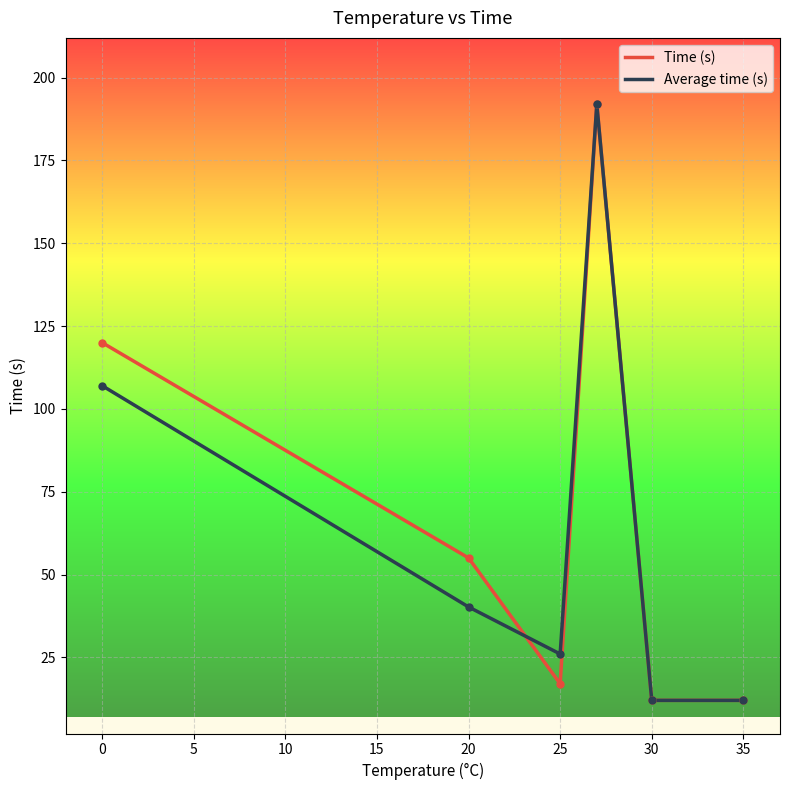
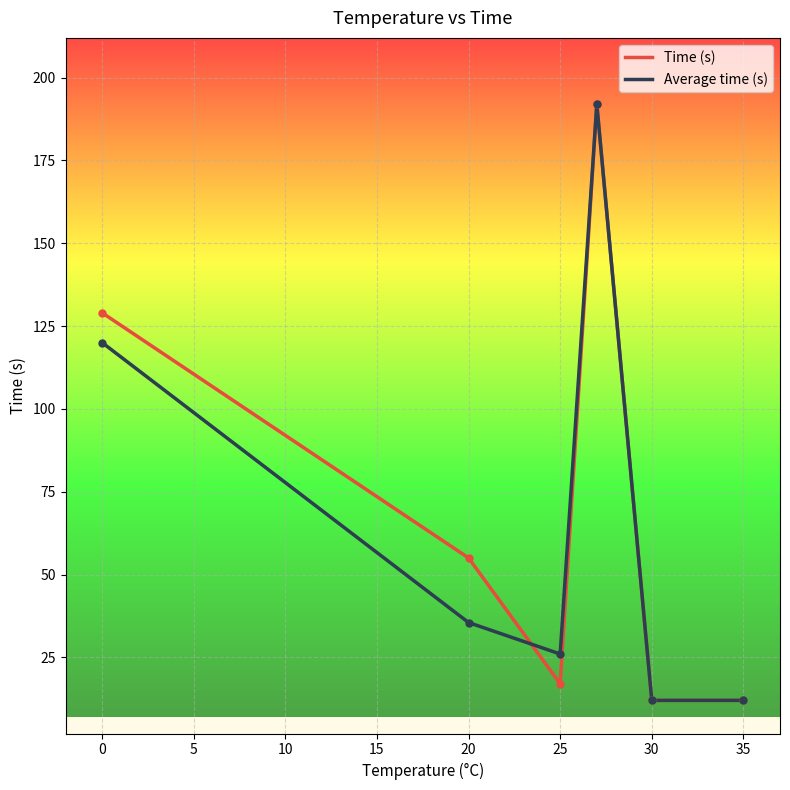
  {
    "Time (s)": {
-     "0": 120,
+     "0": 129,
      "20": 55,
      "25": 17
    },
    "Average time (s)": {
-     "0": 107,
-     "20": 40,
+     "0": 120,
+     "20": 36,
      "25": 26
    }
  }
